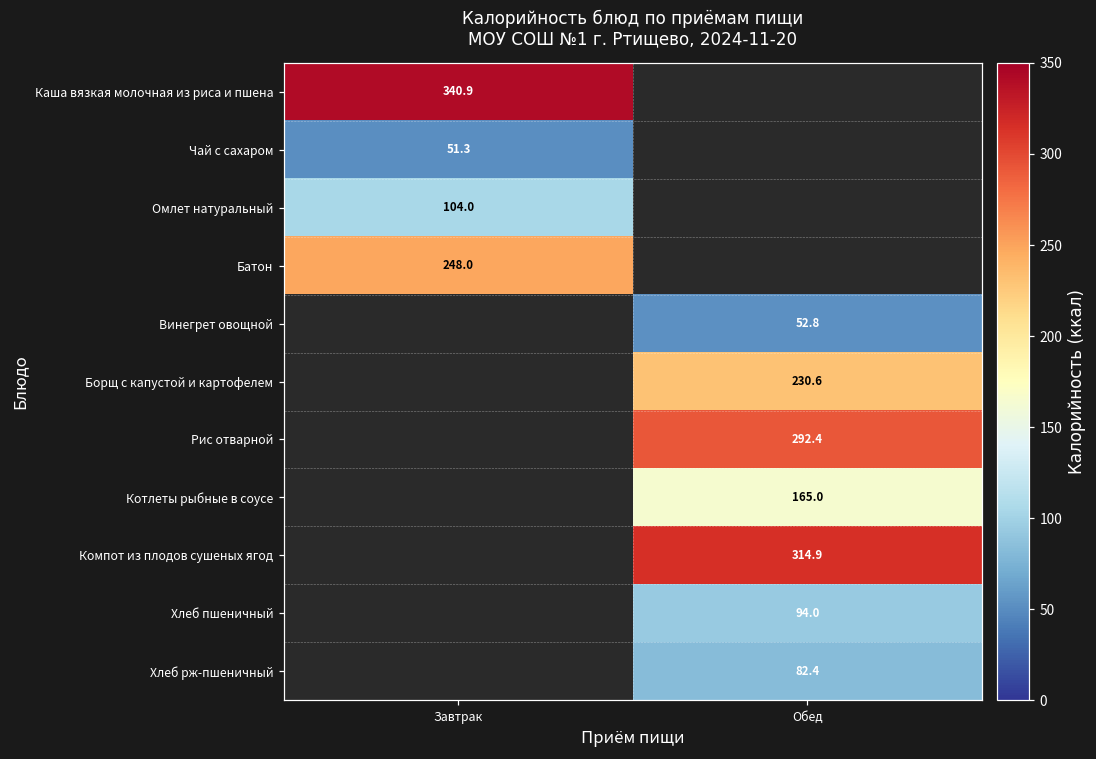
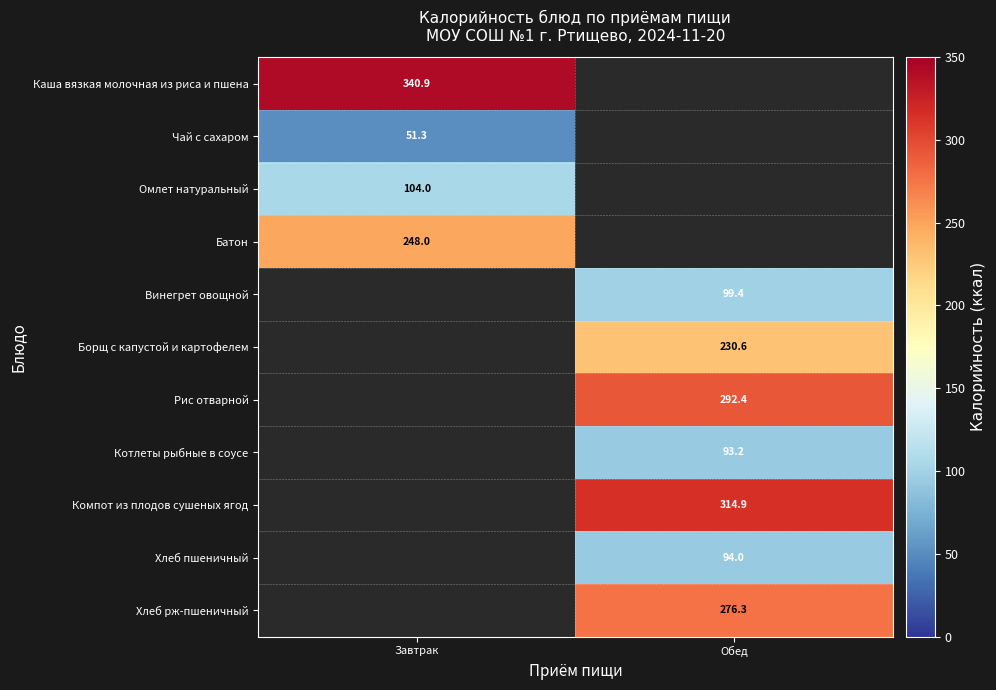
  {
    "Каша вязкая молочная из риса и пшена": {
      "Завтрак": 340.9
    },
    "Чай с сахаром": {
      "Завтрак": 51.3
    },
    "Омлет натуральный": {
      "Завтрак": 104.0
    },
    "Батон": {
      "Завтрак": 248.0
    },
    "Винегрет овощной": {
-     "Обед": 52.8
+     "Обед": 99.4
    },
    "Борщ с капустой и картофелем": {
      "Обед": 230.6
    },
    "Рис отварной": {
      "Обед": 292.4
    },
    "Котлеты рыбные в соусе": {
-     "Обед": 165.0
+     "Обед": 93.2
    },
    "Компот из плодов сушеных ягод": {
      "Обед": 314.9
    },
    "Хлеб пшеничный": {
      "Обед": 94.0
    },
    "Хлеб рж-пшеничный": {
-     "Обед": 82.4
+     "Обед": 276.3
    }
  }
